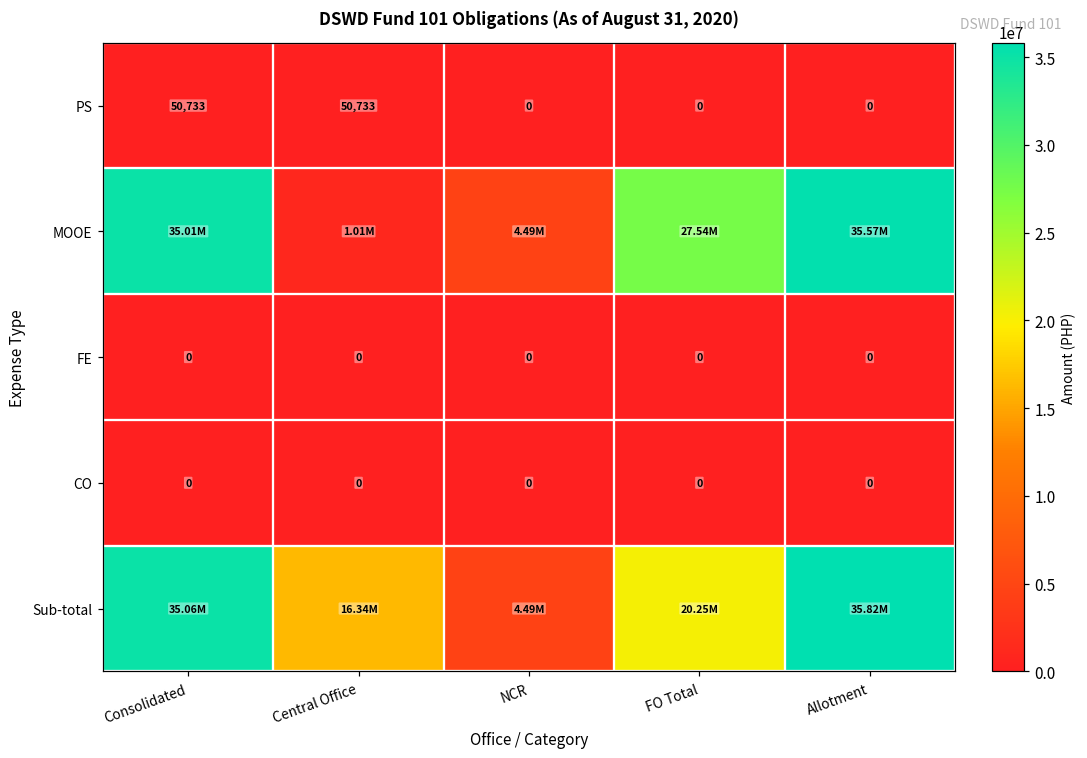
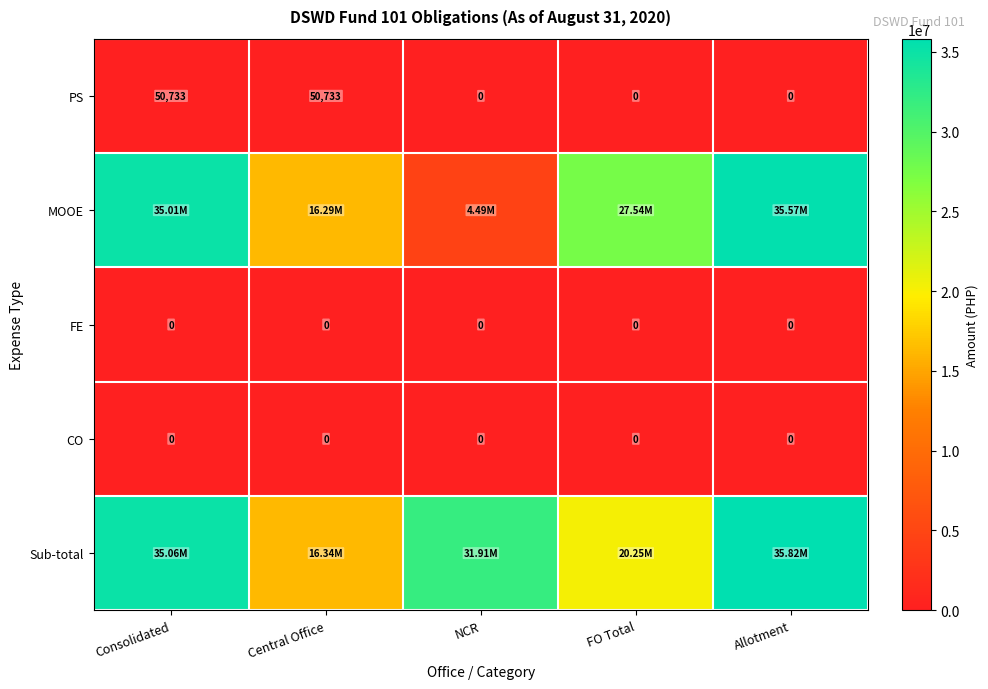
  {
    "MOOE": {
-     "Central Office": "1.01M"
+     "Central Office": "16.29M"
    },
    "Sub-total": {
-     "NCR": "4.49M"
+     "NCR": "31.91M"
    }
  }
